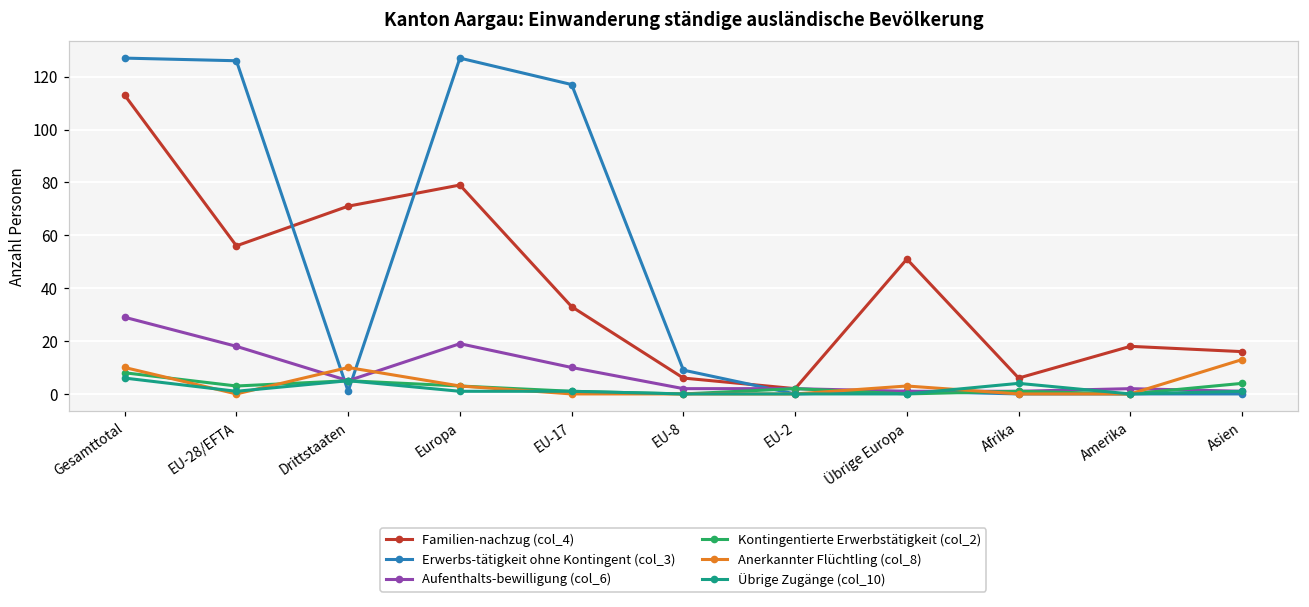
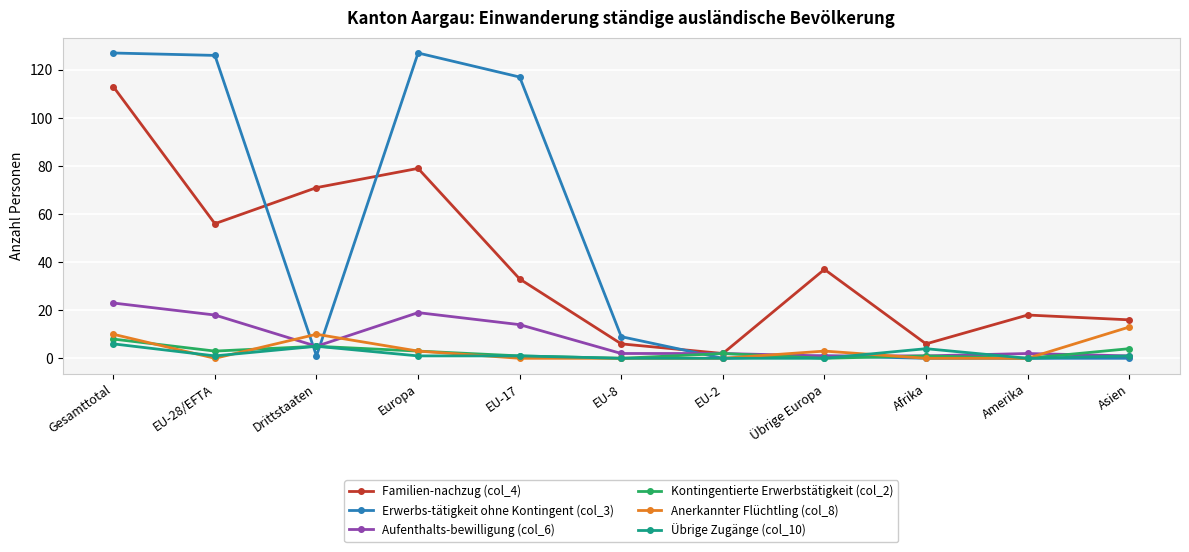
  {
    "Familien-nachzug (col_4)": {
      "Gesamttotal": 113,
      "EU-28/EFTA": 56,
      "Drittstaaten": 71,
      "Europa": 79,
      "EU-17": 33,
      "EU-8": 6,
-     "Übrige Europa": 51,
+     "Übrige Europa": 37,
      "Afrika": 6,
      "Amerika": 18,
      "Asien": 16
    },
    "Erwerbs-tätigkeit ohne Kontingent (col_3)": {
      "Gesamttotal": 127,
      "EU-28/EFTA": 126,
      "Drittstaaten": 1,
      "Europa": 127,
      "EU-17": 117,
      "EU-8": 9
    },
    "Aufenthalts-bewilligung (col_6)": {
-     "Gesamttotal": 29,
+     "Gesamttotal": 23,
      "EU-28/EFTA": 18,
      "Europa": 19,
-     "EU-17": 10,
+     "EU-17": 14,
      "EU-8": 2,
      "Amerika": 2
    },
    "Anerkannter Flüchtling (col_8)": {
      "Gesamttotal": 10,
      "Drittstaaten": 10,
      "Übrige Europa": 3,
      "Asien": 13
    }
  }
